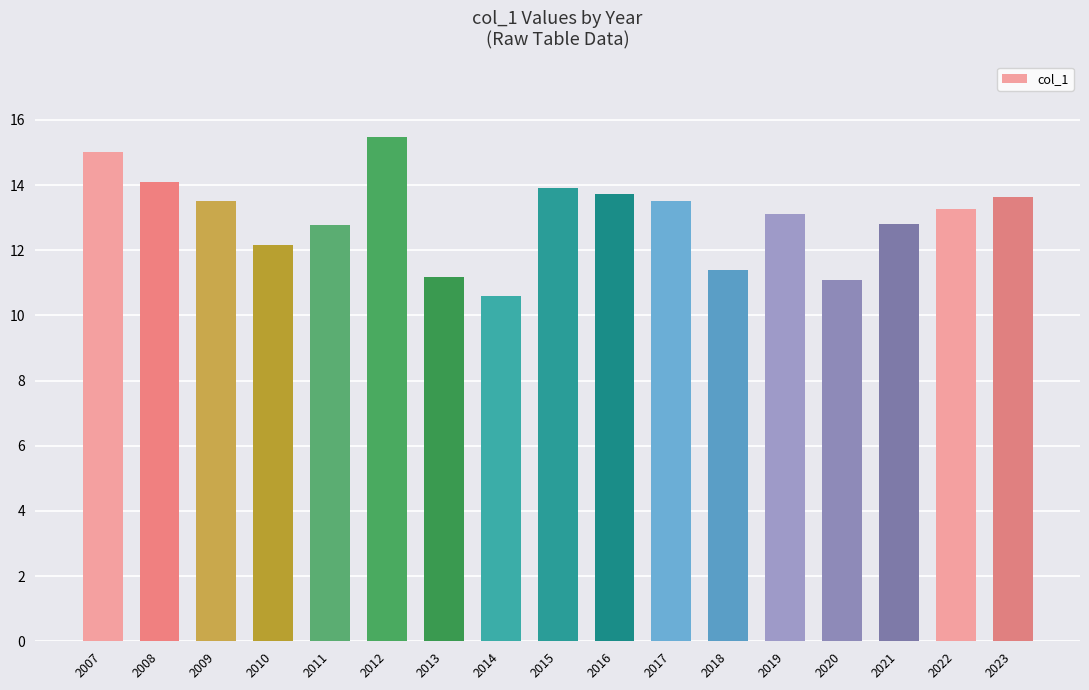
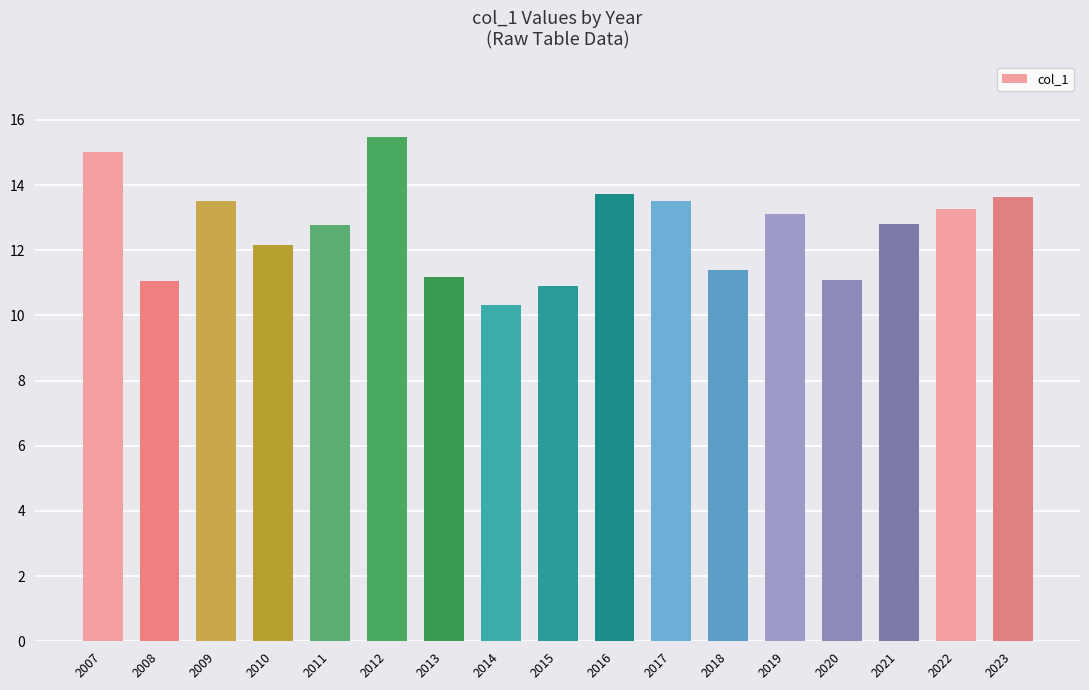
  {
    "2007": 15.0,
-   "2008": 14.1,
+   "2008": 11.1,
    "2009": 13.5,
    "2010": 12.2,
    "2011": 12.8,
    "2012": 15.5,
    "2013": 11.2,
-   "2014": 10.6,
-   "2015": 13.9,
+   "2014": 10.3,
+   "2015": 10.9,
    "2016": 13.7,
    "2017": 13.5,
    "2018": 11.4,
    "2019": 13.1,
    "2020": 11.1,
    "2021": 12.8,
    "2022": 13.3,
    "2023": 13.6
  }
